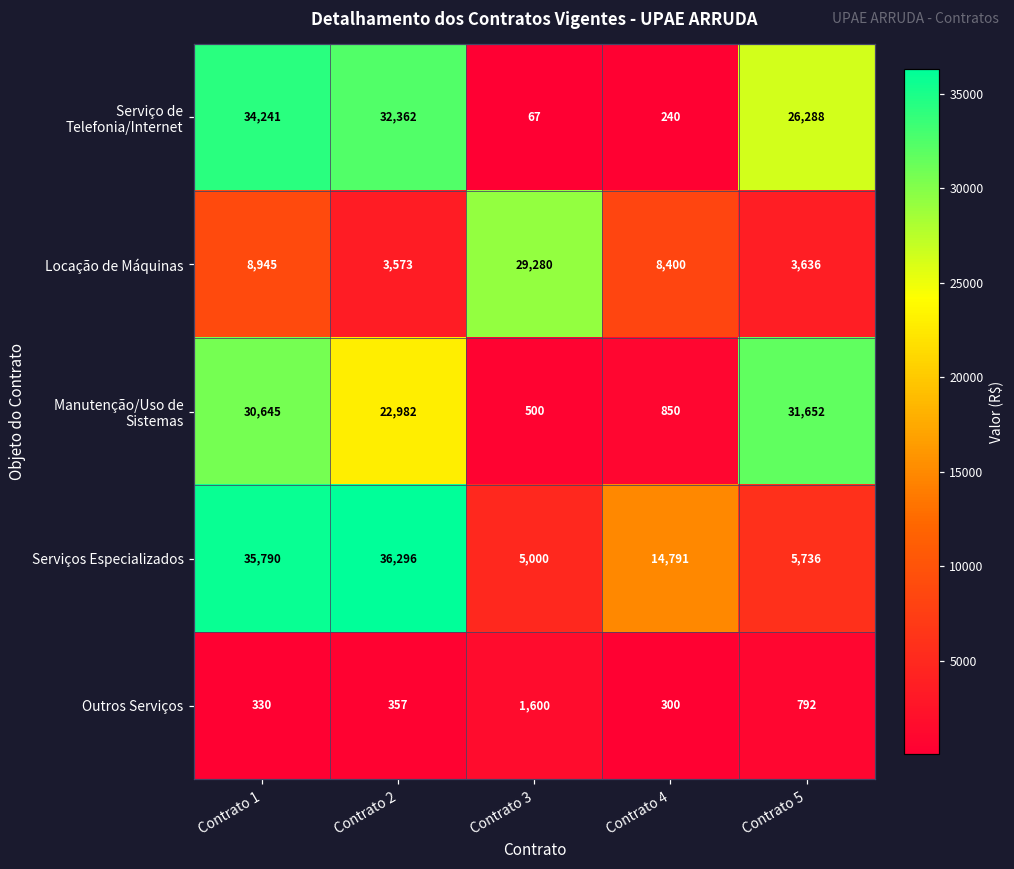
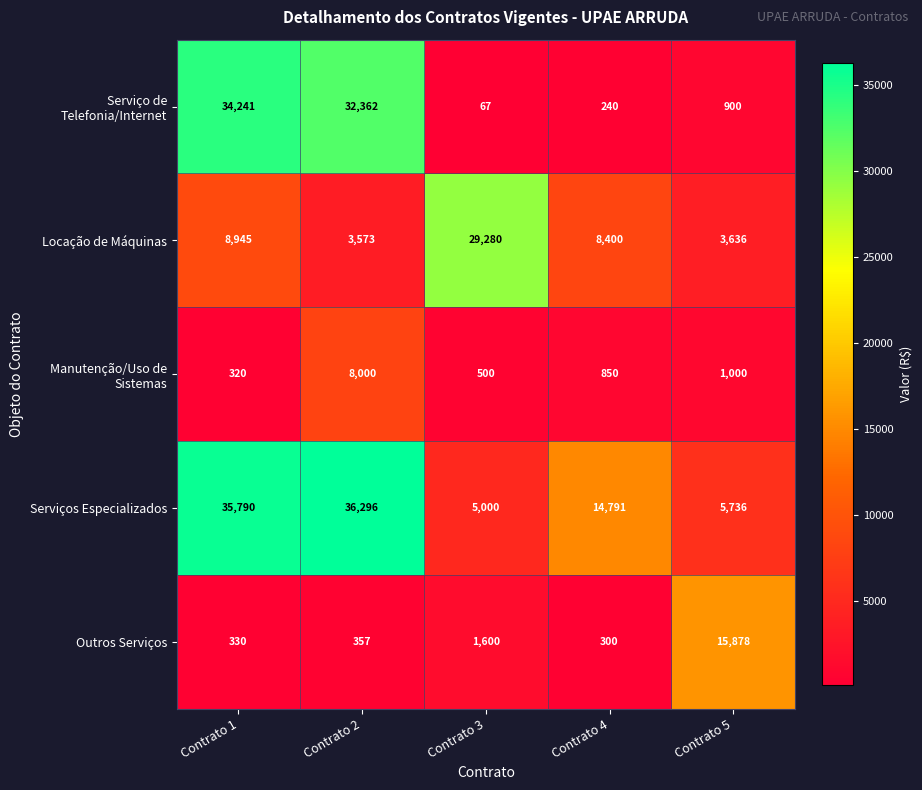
  {
    "Serviço de Telefonia/Internet": {
      "Contrato 1": "34,241",
      "Contrato 2": "32,362",
      "Contrato 3": "67",
      "Contrato 4": "240",
-     "Contrato 5": "26,288"
+     "Contrato 5": "900"
    },
    "Locação de Máquinas": {
      "Contrato 1": "8,945",
      "Contrato 2": "3,573",
      "Contrato 3": "29,280",
      "Contrato 4": "8,400",
      "Contrato 5": "3,636"
    },
    "Manutenção/Uso de Sistemas": {
-     "Contrato 1": "30,645",
-     "Contrato 2": "22,982",
+     "Contrato 1": "320",
+     "Contrato 2": "8,000",
      "Contrato 3": "500",
      "Contrato 4": "850",
-     "Contrato 5": "31,652"
+     "Contrato 5": "1,000"
    },
    "Serviços Especializados": {
      "Contrato 1": "35,790",
      "Contrato 2": "36,296",
      "Contrato 3": "5,000",
      "Contrato 4": "14,791",
      "Contrato 5": "5,736"
    },
    "Outros Serviços": {
      "Contrato 1": "330",
      "Contrato 2": "357",
      "Contrato 3": "1,600",
      "Contrato 4": "300",
-     "Contrato 5": "792"
+     "Contrato 5": "15,878"
    }
  }
